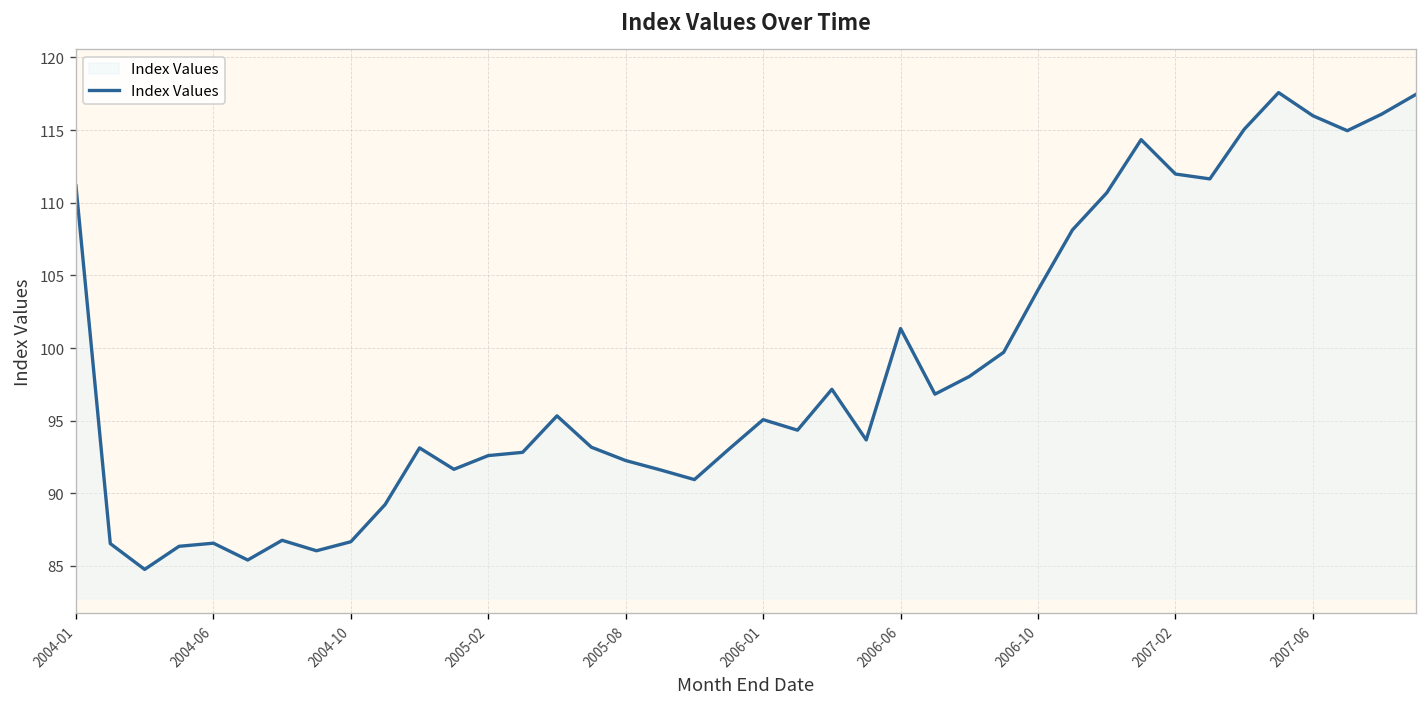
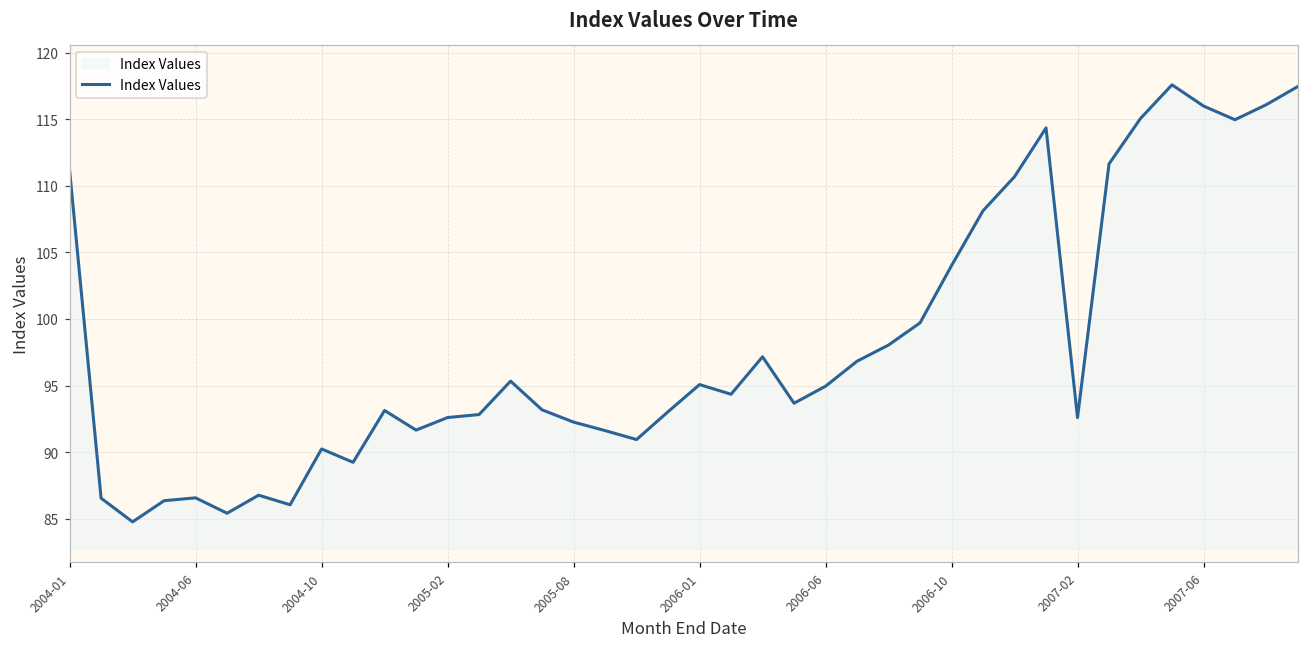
  {
    "2004-01": 111.2,
    "2004-06": 86.6,
-   "2004-10": 86.7,
+   "2004-10": 90.2,
    "2005-02": 92.6,
    "2005-08": 92.3,
    "2006-01": 95.1,
-   "2006-06": 101.3,
+   "2006-06": 94.9,
    "2006-10": 104.0,
-   "2007-02": 112.0,
+   "2007-02": 92.6,
    "2007-06": 116.0
  }
